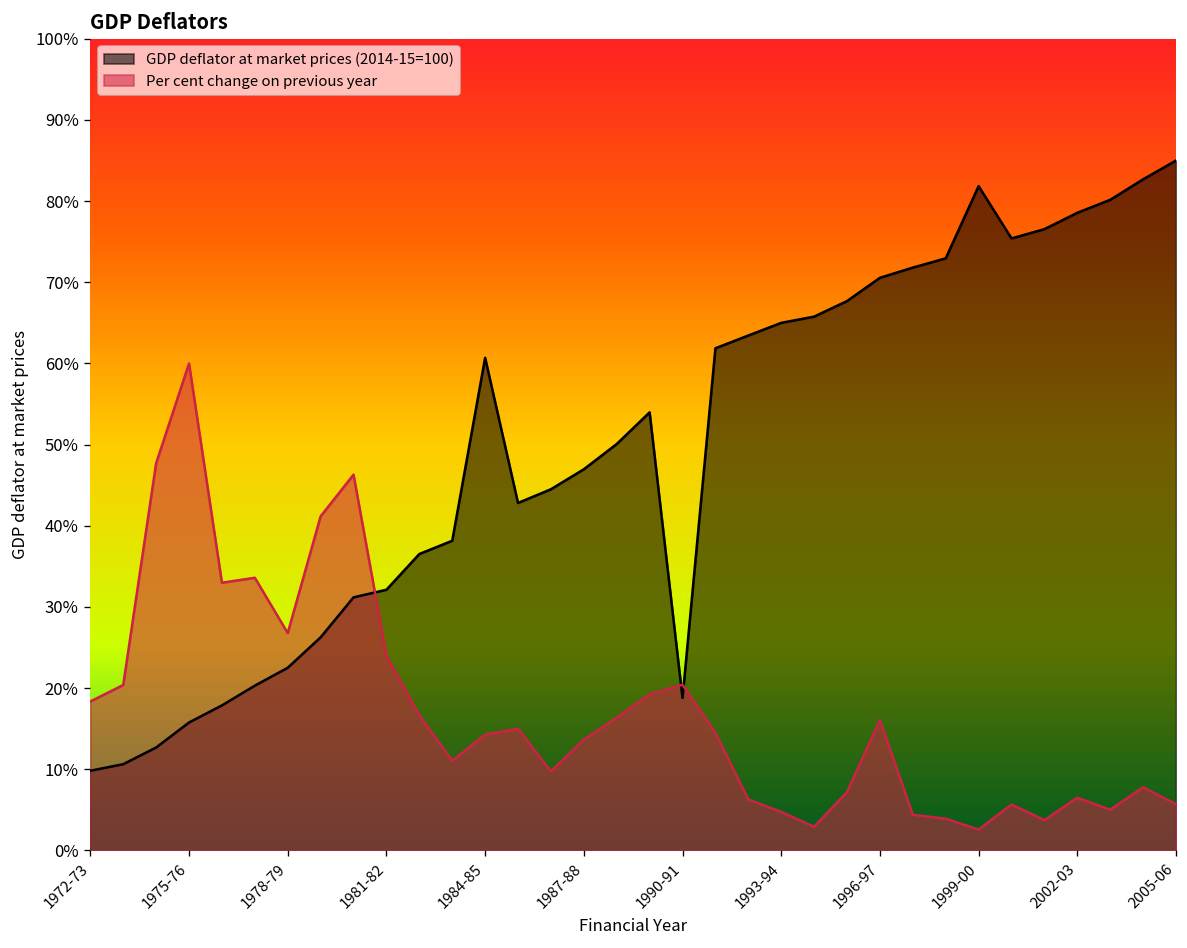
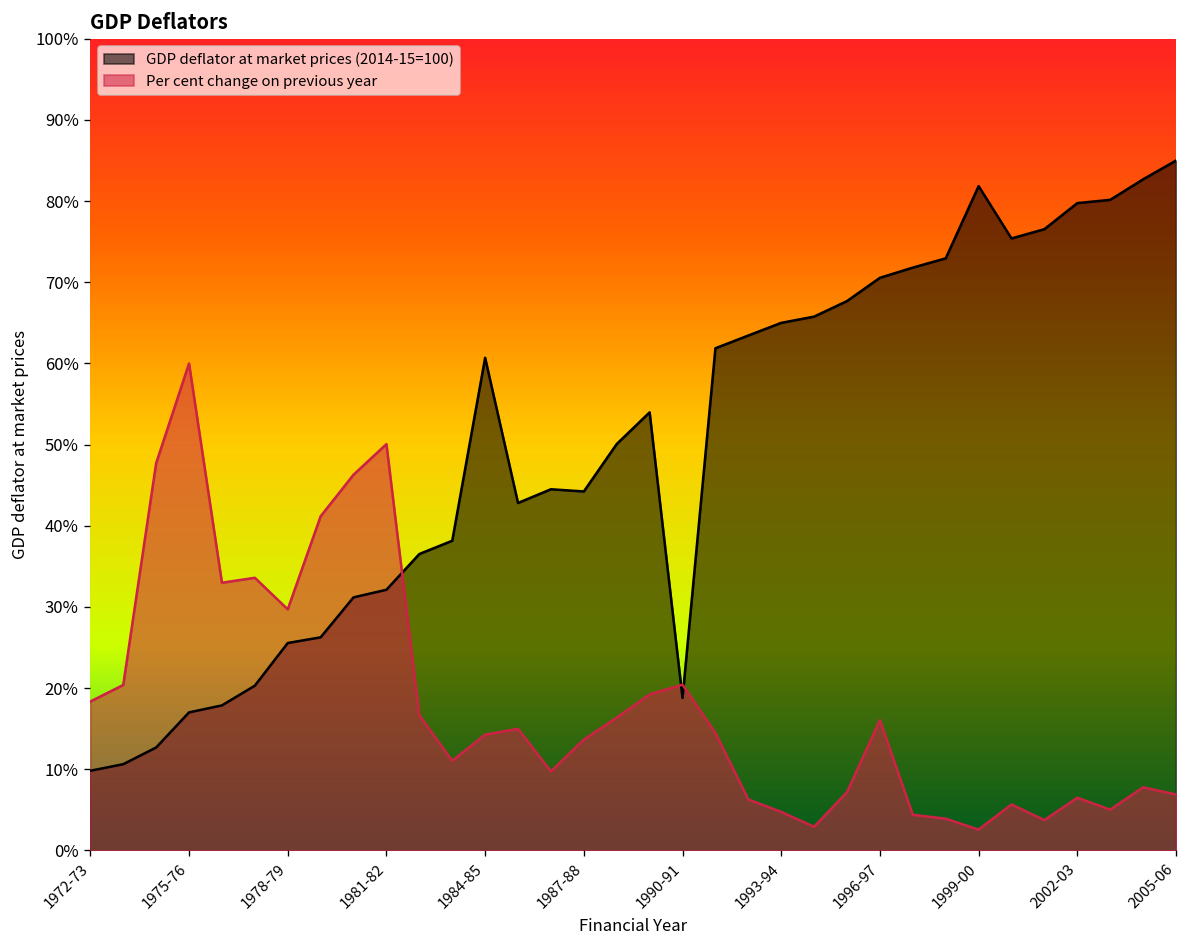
  {
    "GDP deflator at market prices (2014-15=100)": {
      "1972-73": "10%",
-     "1975-76": "16%",
-     "1978-79": "23%",
+     "1975-76": "17%",
+     "1978-79": "26%",
      "1981-82": "32%",
      "1984-85": "61%",
-     "1987-88": "47%",
+     "1987-88": "44%",
      "1990-91": "19%",
      "1993-94": "65%",
      "1996-97": "71%",
      "1999-00": "82%",
-     "2002-03": "79%",
+     "2002-03": "80%",
      "2005-06": "85%"
    },
    "Per cent change on previous year": {
      "1972-73": "18%",
      "1975-76": "60%",
-     "1978-79": "27%",
-     "1981-82": "24%",
+     "1978-79": "30%",
+     "1981-82": "50%",
      "1984-85": "14%",
      "1987-88": "14%",
      "1990-91": "20%",
      "1993-94": "5%",
      "1996-97": "16%",
      "1999-00": "3%",
      "2002-03": "7%",
-     "2005-06": "6%"
+     "2005-06": "7%"
    }
  }
